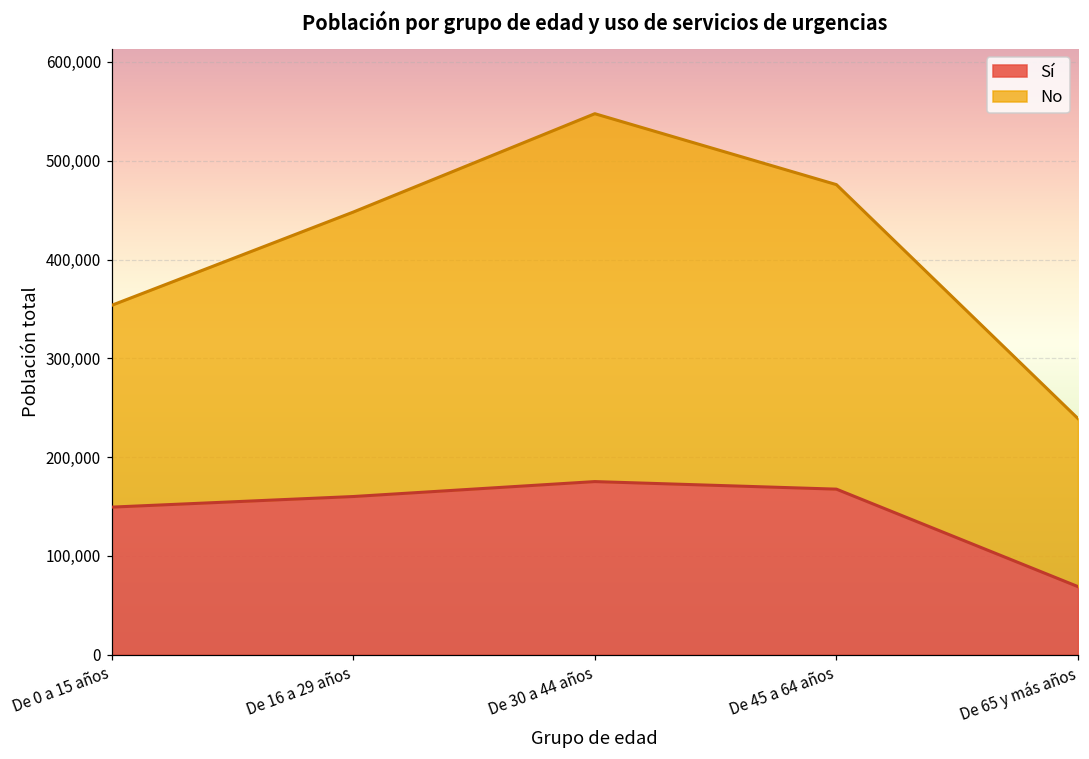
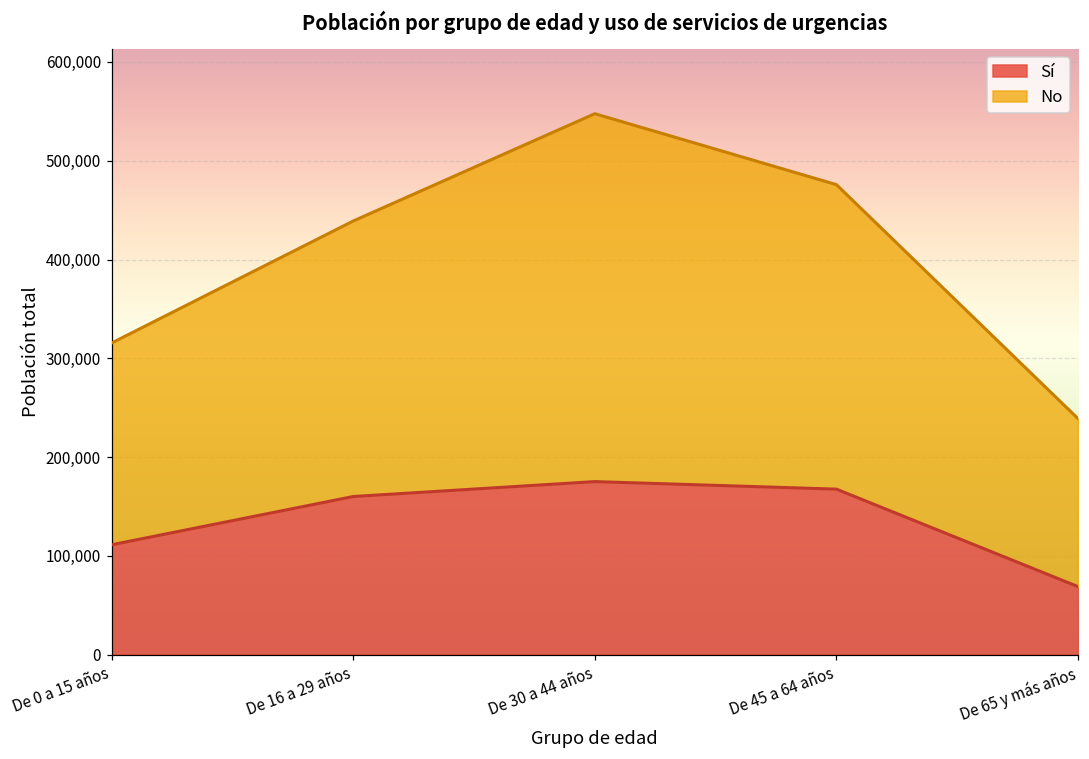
  {
    "Sí": {
-     "De 0 a 15 años": "150,000",
+     "De 0 a 15 años": "110,000",
      "De 16 a 29 años": "160,000",
      "De 30 a 44 años": "180,000",
      "De 45 a 64 años": "170,000",
      "De 65 y más años": "70,000"
    },
    "No": {
      "De 0 a 15 años": "200,000",
-     "De 16 a 29 años": "290,000",
+     "De 16 a 29 años": "280,000",
      "De 30 a 44 años": "370,000",
      "De 45 a 64 años": "310,000",
      "De 65 y más años": "170,000"
    }
  }
